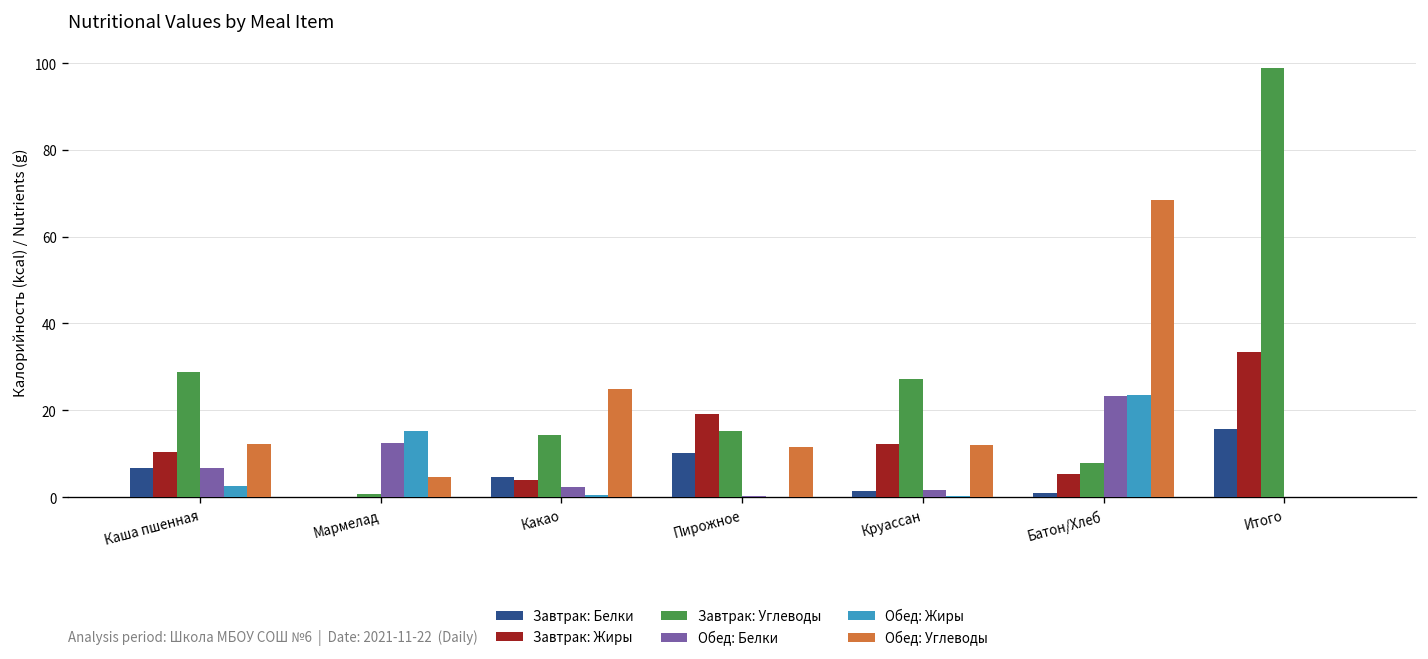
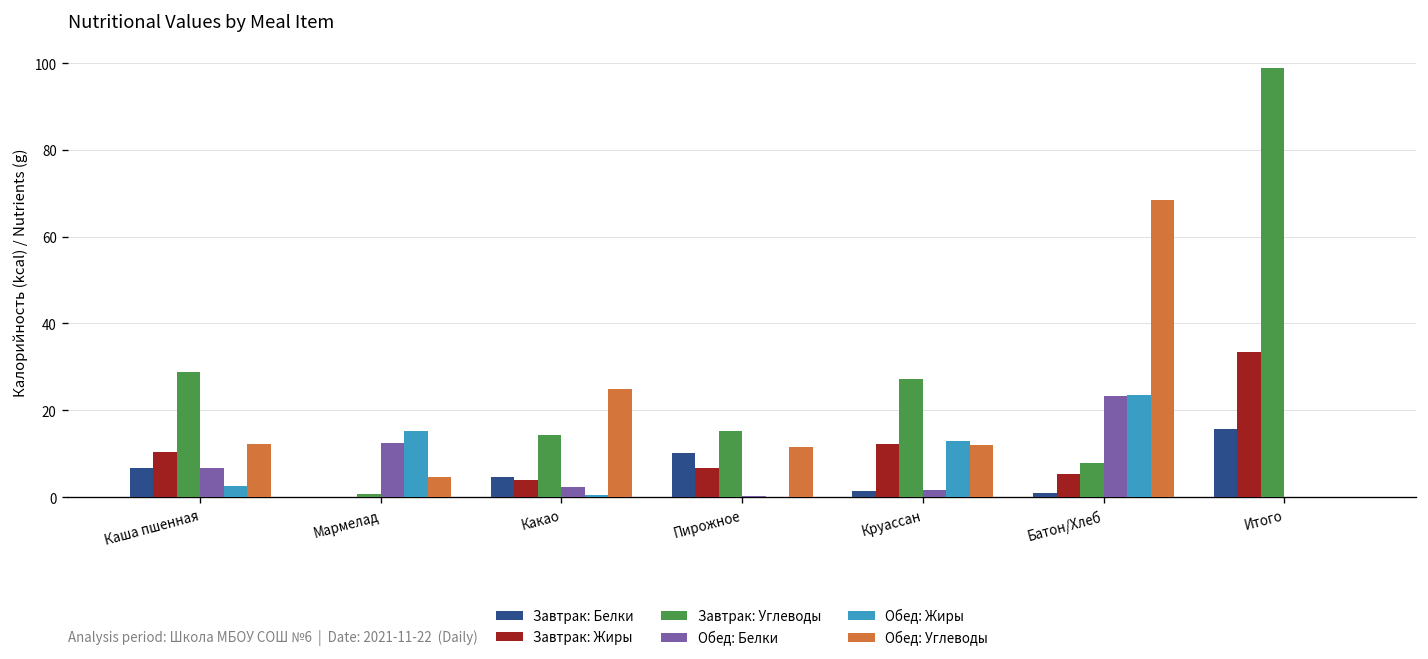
  {
    "Завтрак: Белки": {
      "Каша пшенная": 7,
      "Мармелад": 0,
      "Какао": 5,
      "Пирожное": 10,
      "Круассан": 1,
      "Батон/Хлеб": 1,
      "Итого": 16
    },
    "Завтрак: Жиры": {
      "Каша пшенная": 10,
      "Мармелад": 0,
      "Какао": 4,
-     "Пирожное": 19,
+     "Пирожное": 7,
      "Круассан": 12,
      "Батон/Хлеб": 5,
      "Итого": 33
    },
    "Завтрак: Углеводы": {
      "Каша пшенная": 29,
      "Мармелад": 1,
      "Какао": 14,
      "Пирожное": 15,
      "Круассан": 27,
      "Батон/Хлеб": 8,
      "Итого": 99
    },
    "Обед: Белки": {
      "Каша пшенная": 7,
      "Мармелад": 12,
      "Какао": 2,
      "Круассан": 2,
      "Батон/Хлеб": 23,
      "Итого": 0
    },
    "Обед: Жиры": {
      "Каша пшенная": 3,
      "Мармелад": 15,
      "Пирожное": 0,
-     "Круассан": 0,
+     "Круассан": 13,
      "Батон/Хлеб": 24,
      "Итого": 0
    },
    "Обед: Углеводы": {
      "Каша пшенная": 12,
      "Мармелад": 5,
      "Какао": 25,
      "Пирожное": 12,
      "Круассан": 12,
      "Батон/Хлеб": 68,
      "Итого": 0
    }
  }
